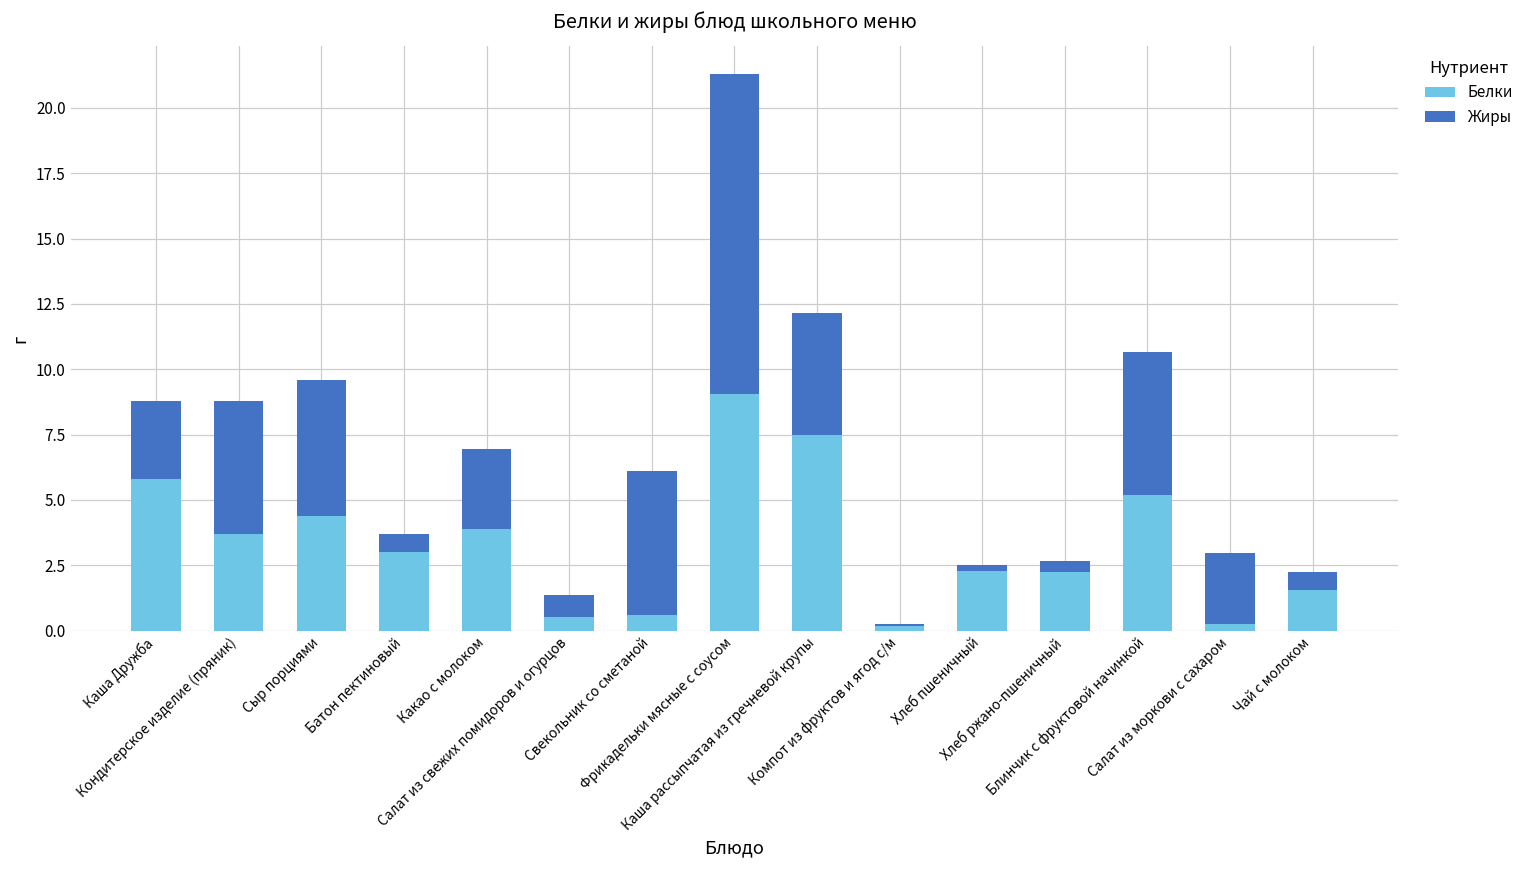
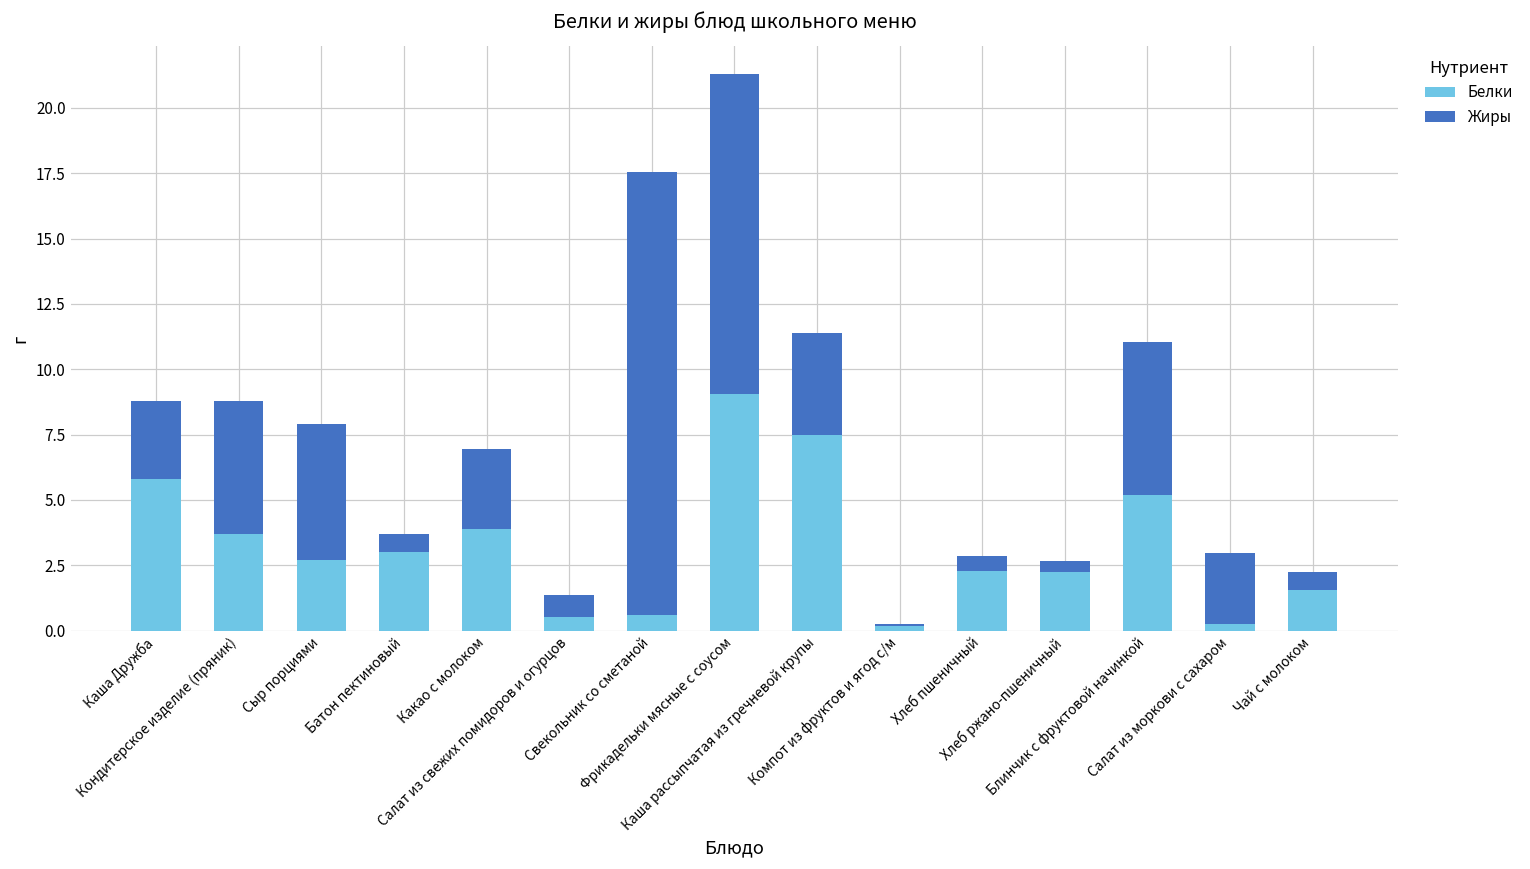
  {
    "Белки": {
      "Каша Дружба": 5.8,
      "Кондитерское изделие (пряник)": 3.7,
-     "Сыр порциями": 4.4,
+     "Сыр порциями": 2.7,
      "Батон пектиновый": 3.0,
      "Какао с молоком": 3.9,
      "Салат из свежих помидоров и огурцов": 0.5,
      "Свекольник со сметаной": 0.6,
      "Фрикадельки мясные с соусом": 9.1,
      "Каша рассыпчатая из гречневой крупы": 7.5,
      "Компот из фруктов и ягод с/м": 0.2,
      "Хлеб пшеничный": 2.3,
      "Хлеб ржано-пшеничный": 2.2,
      "Блинчик с фруктовой начинкой": 5.2,
      "Салат из моркови с сахаром": 0.3,
      "Чай с молоком": 1.5
    },
    "Жиры": {
      "Каша Дружба": 3.0,
      "Кондитерское изделие (пряник)": 5.1,
      "Сыр порциями": 5.2,
      "Батон пектиновый": 0.7,
      "Какао с молоком": 3.1,
      "Салат из свежих помидоров и огурцов": 0.8,
-     "Свекольник со сметаной": 5.5,
+     "Свекольник со сметаной": 17.0,
      "Фрикадельки мясные с соусом": 12.2,
-     "Каша рассыпчатая из гречневой крупы": 4.7,
-     "Хлеб пшеничный": 0.2,
+     "Каша рассыпчатая из гречневой крупы": 3.9,
+     "Хлеб пшеничный": 0.6,
      "Хлеб ржано-пшеничный": 0.4,
-     "Блинчик с фруктовой начинкой": 5.5,
+     "Блинчик с фруктовой начинкой": 5.8,
      "Салат из моркови с сахаром": 2.7,
      "Чай с молоком": 0.7
    }
  }
